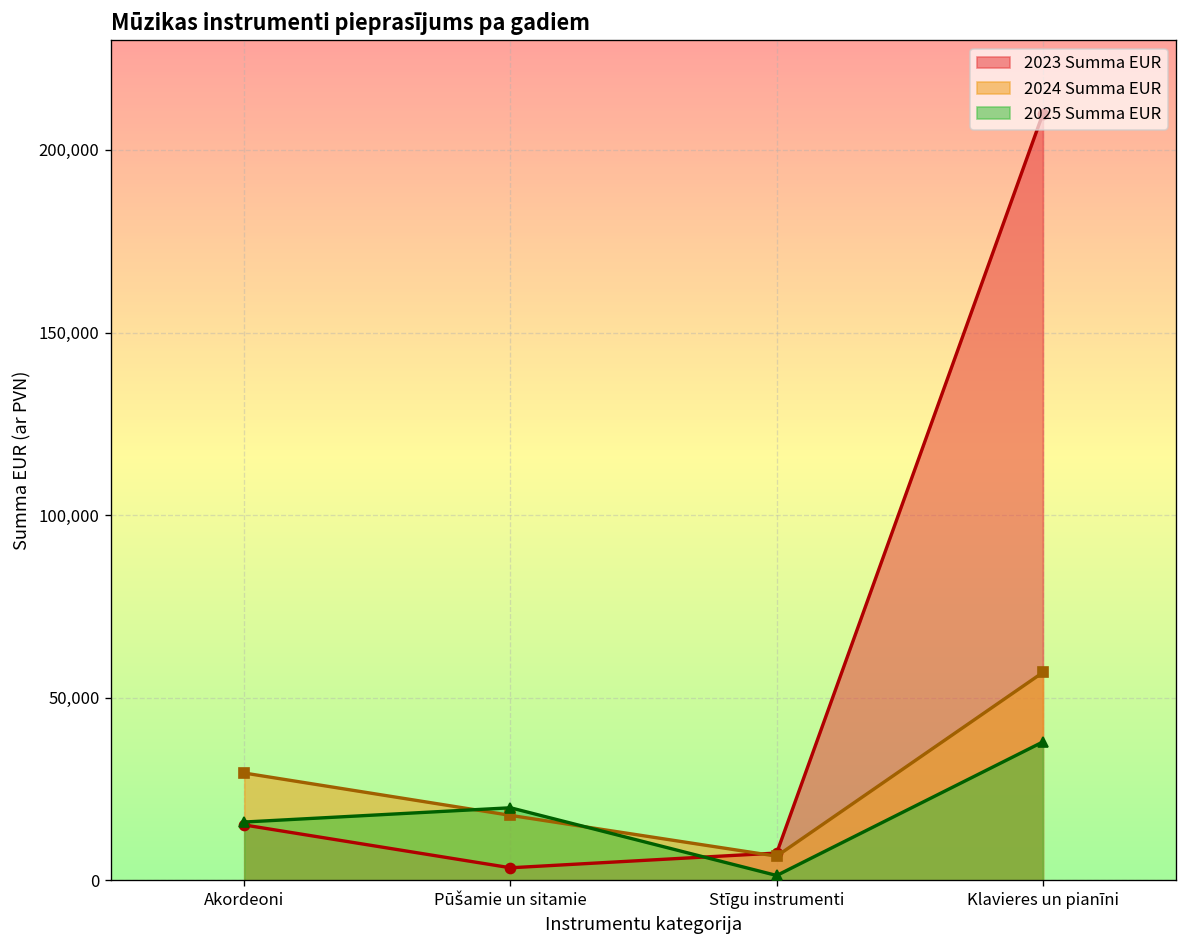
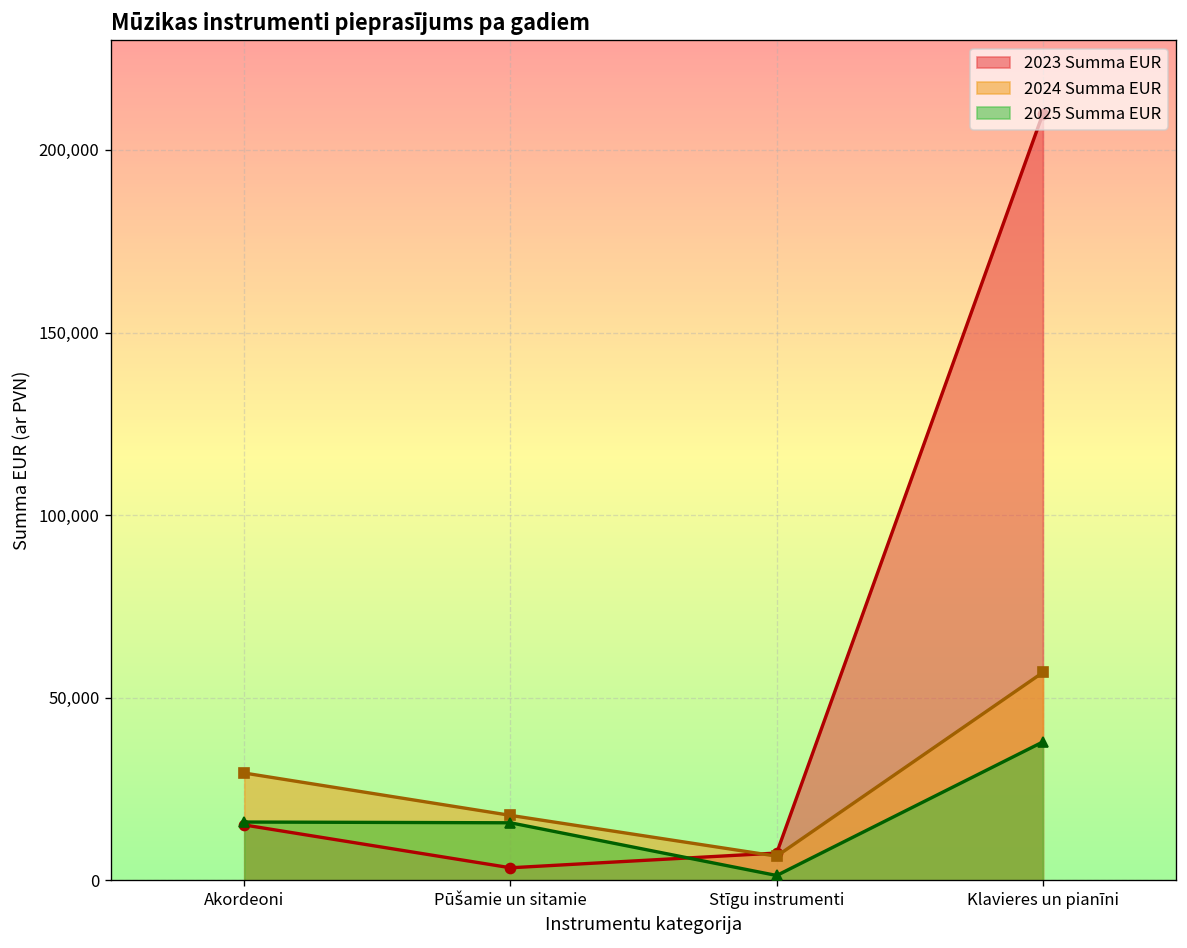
  {
    "2023 Summa EUR": {
      "Pūšamie un sitamie": "3,000",
      "Stīgu instrumenti": "8,000"
    },
    "2024 Summa EUR": {
      "Akordeoni": "29,000",
      "Pūšamie un sitamie": "18,000",
      "Stīgu instrumenti": "7,000",
      "Klavieres un pianīni": "57,000"
    },
    "2025 Summa EUR": {
-     "Pūšamie un sitamie": "20,000",
+     "Pūšamie un sitamie": "16,000",
      "Stīgu instrumenti": "1,000",
      "Klavieres un pianīni": "38,000"
    }
  }
